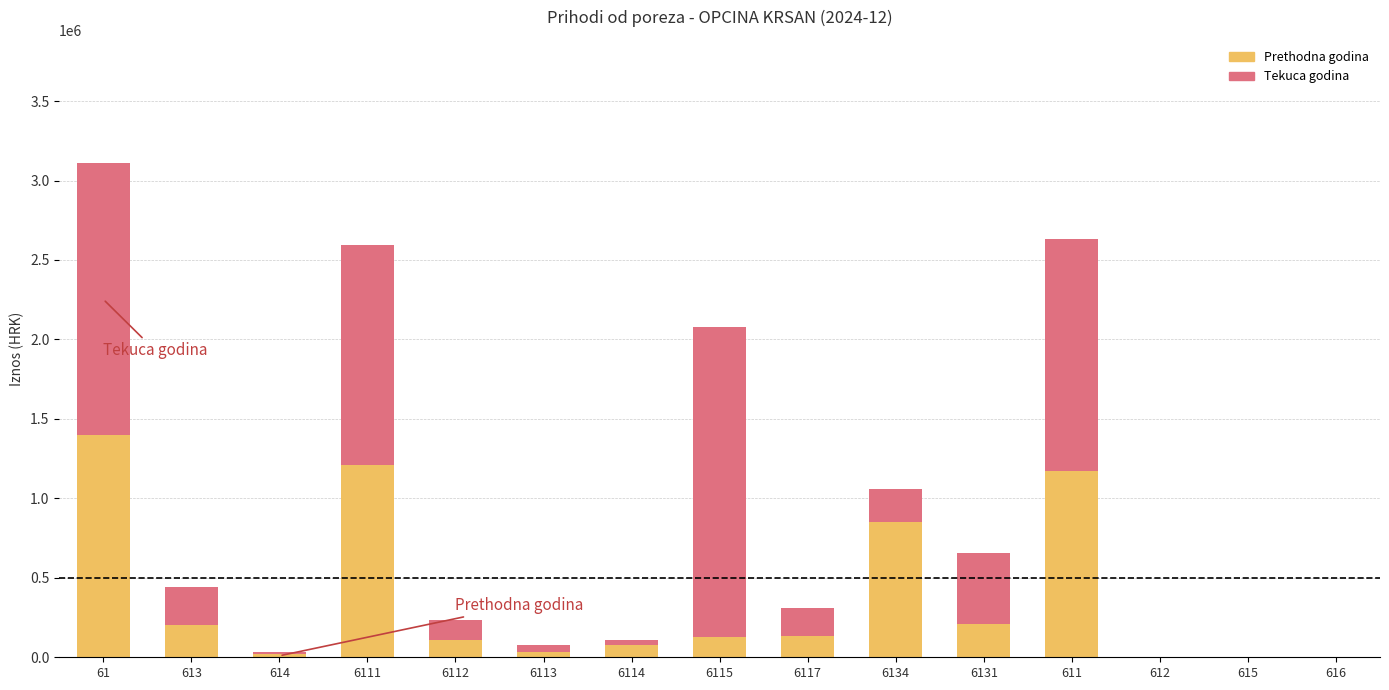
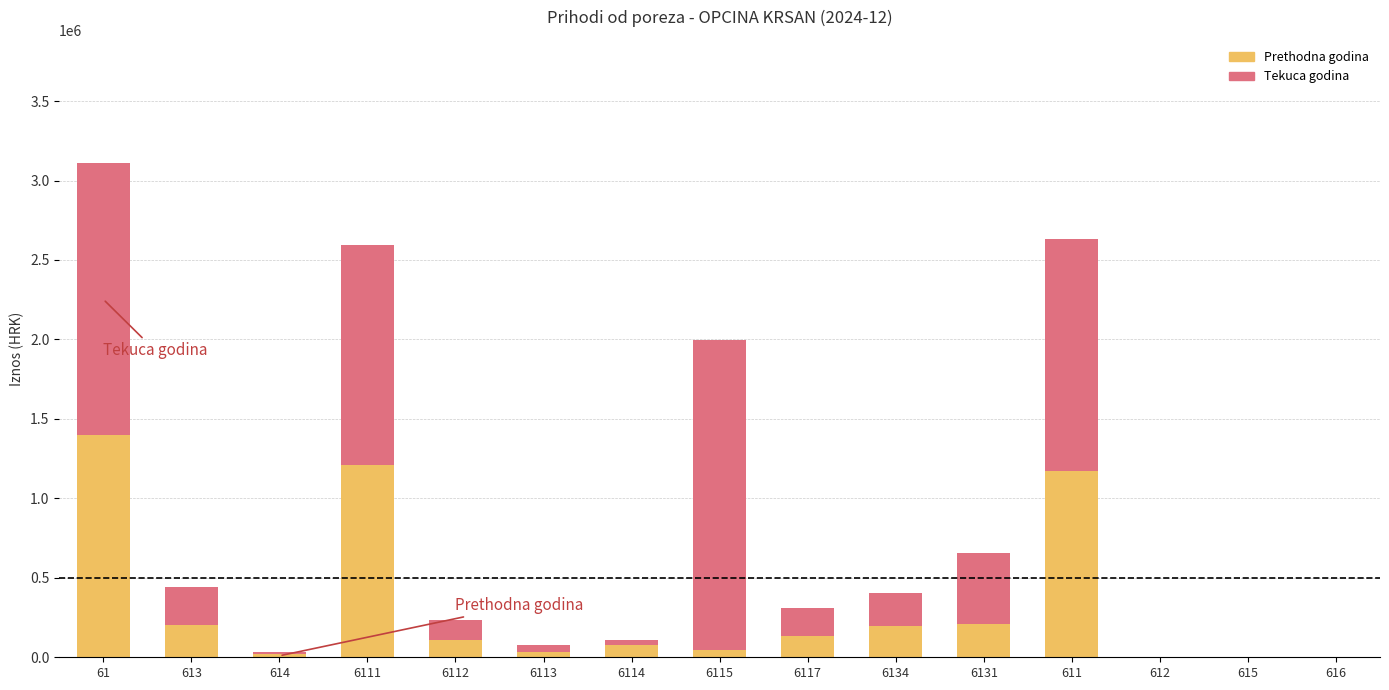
  {
    "Prethodna godina": {
      "61": 1400000,
      "613": 200000,
      "614": 20000,
      "6111": 1210000,
      "6112": 110000,
      "6113": 30000,
      "6114": 80000,
-     "6115": 130000,
+     "6115": 50000,
      "6117": 130000,
-     "6134": 850000,
+     "6134": 200000,
      "6131": 210000,
      "611": 1170000,
      "612": 0,
      "615": 0,
      "616": 0
    },
    "Tekuca godina": {
      "61": 1710000,
      "613": 240000,
      "614": 20000,
      "6111": 1380000,
      "6112": 120000,
      "6113": 50000,
      "6114": 30000,
      "6115": 1950000,
      "6117": 180000,
      "6134": 210000,
      "6131": 450000,
      "611": 1450000,
      "612": 0,
      "615": 0
    }
  }
